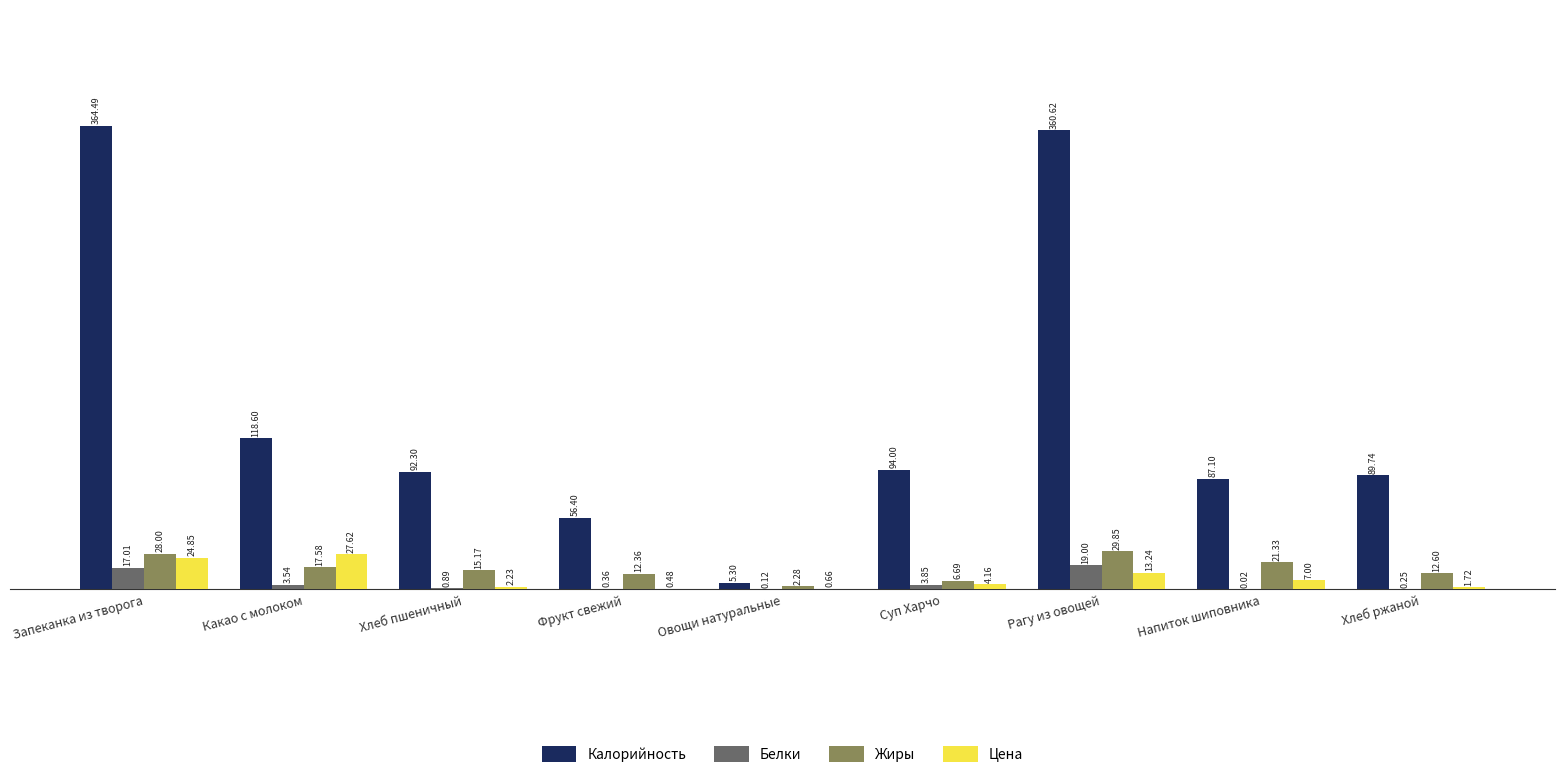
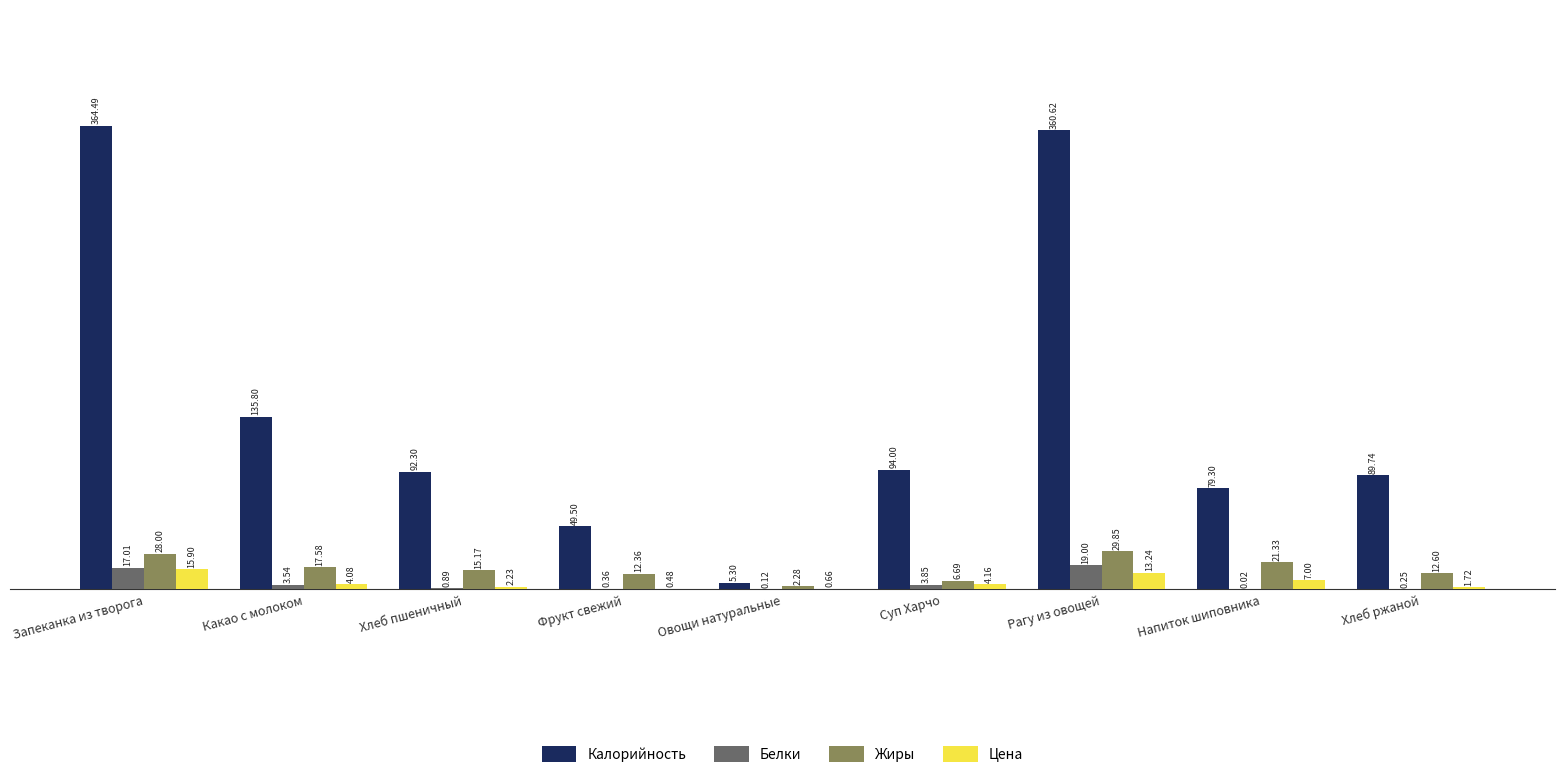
  {
    "Калорийность": {
      "Запеканка из творога": 364.49,
-     "Какао с молоком": 118.60,
+     "Какао с молоком": 135.80,
      "Хлеб пшеничный": 92.30,
-     "Фрукт свежий": 56.40,
+     "Фрукт свежий": 49.50,
      "Овощи натуральные": 5.30,
      "Суп Харчо": 94.00,
      "Рагу из овощей": 360.62,
-     "Напиток шиповника": 87.10,
+     "Напиток шиповника": 79.30,
      "Хлеб ржаной": 89.74
    },
    "Цена": {
-     "Запеканка из творога": 24.85,
-     "Какао с молоком": 27.62,
+     "Запеканка из творога": 15.90,
+     "Какао с молоком": 4.08,
      "Хлеб пшеничный": 2.23,
      "Фрукт свежий": 0.48,
      "Овощи натуральные": 0.66,
      "Суп Харчо": 4.16,
      "Рагу из овощей": 13.24,
      "Напиток шиповника": 7.00,
      "Хлеб ржаной": 1.72
    }
  }
